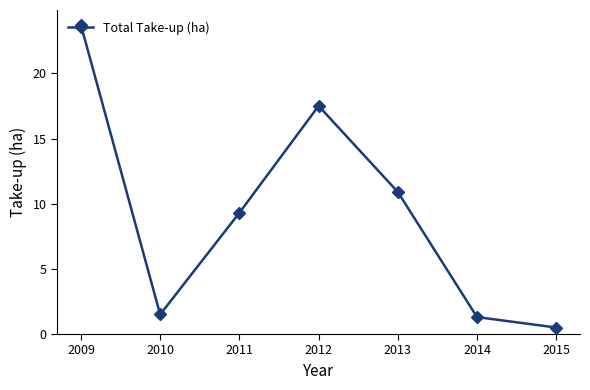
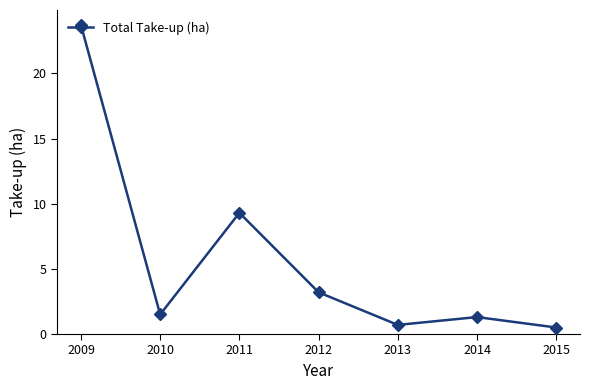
  {
    "2009": 23.7,
    "2010": 1.5,
    "2011": 9.3,
-   "2012": 17.5,
-   "2013": 10.9,
+   "2012": 3.2,
+   "2013": 0.7,
    "2014": 1.3,
    "2015": 0.5
  }
